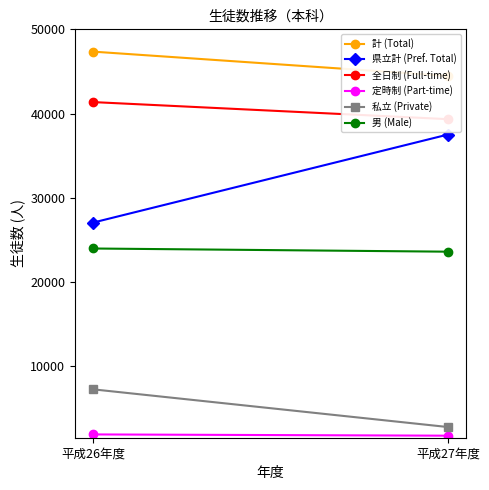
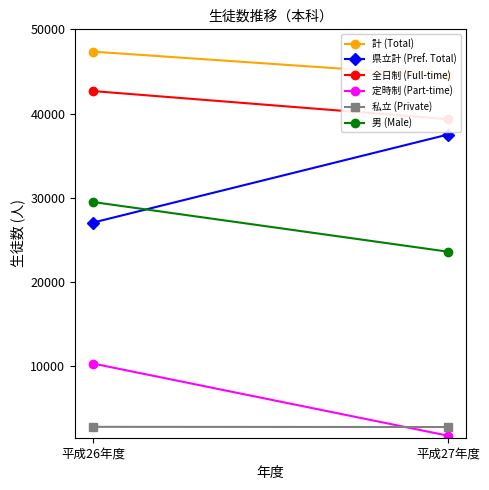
  {
    "計 (Total)": {
      "平成26年度": 47000
    },
    "県立計 (Pref. Total)": {
      "平成26年度": 27000,
      "平成27年度": 38000
    },
    "全日制 (Full-time)": {
-     "平成26年度": 41000
+     "平成26年度": 43000
    },
    "定時制 (Part-time)": {
-     "平成26年度": 2000,
+     "平成26年度": 10000,
      "平成27年度": 2000
    },
    "私立 (Private)": {
-     "平成26年度": 7000,
+     "平成26年度": 3000,
      "平成27年度": 3000
    },
    "男 (Male)": {
-     "平成26年度": 24000,
+     "平成26年度": 29000,
      "平成27年度": 24000
    }
  }
